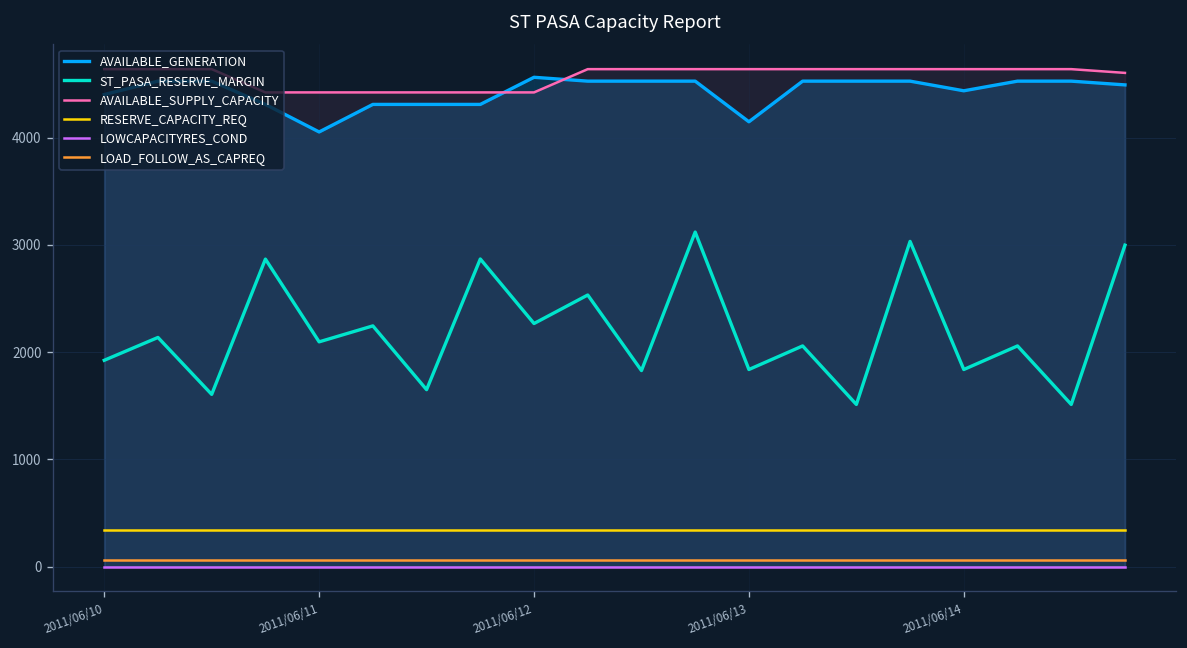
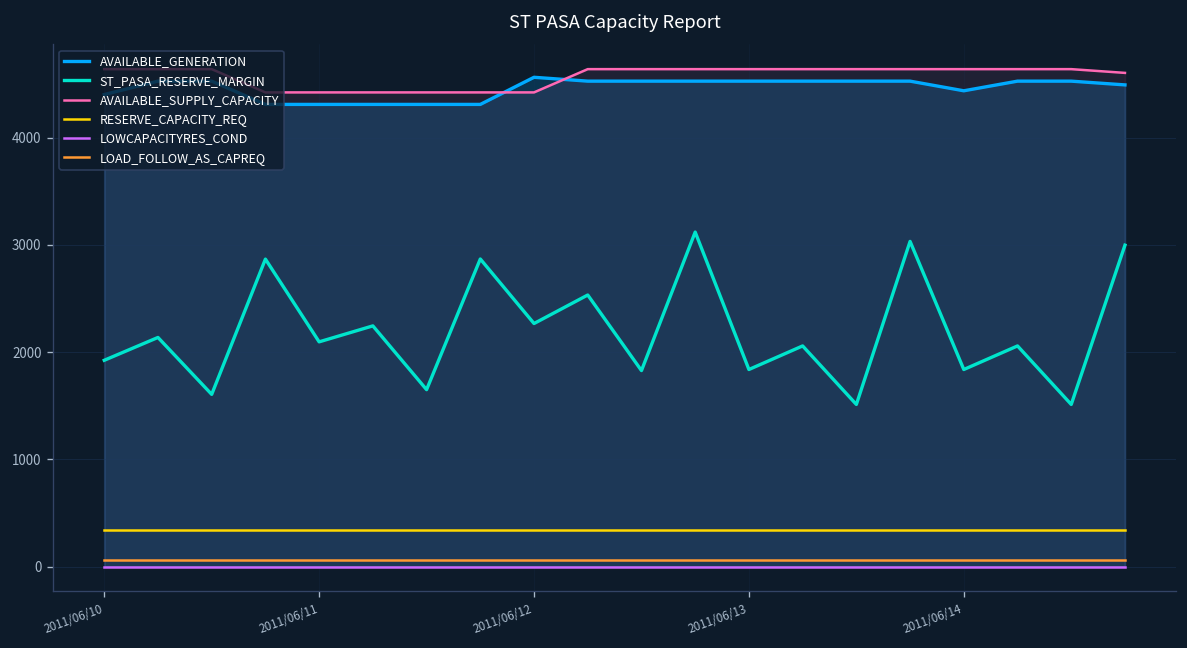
  {
    "AVAILABLE_GENERATION": {
-     "2011/06/11": 4100,
+     "2011/06/11": 4300,
      "2011/06/12": 4600,
-     "2011/06/13": 4100,
+     "2011/06/13": 4500,
      "2011/06/14": 4400
    },
    "ST_PASA_RESERVE_MARGIN": {
      "2011/06/10": 1900,
      "2011/06/11": 2100,
      "2011/06/12": 2300,
      "2011/06/13": 1800,
      "2011/06/14": 1800
    },
    "AVAILABLE_SUPPLY_CAPACITY": {
      "2011/06/11": 4400,
      "2011/06/12": 4400,
      "2011/06/13": 4600,
      "2011/06/14": 4600
    },
    "RESERVE_CAPACITY_REQ": {
      "2011/06/10": 300,
      "2011/06/11": 300,
      "2011/06/12": 300,
      "2011/06/13": 300,
      "2011/06/14": 300
    },
    "LOWCAPACITYRES_COND": {
      "2011/06/10": 0,
      "2011/06/11": 0,
      "2011/06/12": 0,
      "2011/06/13": 0,
      "2011/06/14": 0
    },
    "LOAD_FOLLOW_AS_CAPREQ": {
      "2011/06/10": 100,
      "2011/06/11": 100,
      "2011/06/12": 100,
      "2011/06/13": 100,
      "2011/06/14": 100
    }
  }
